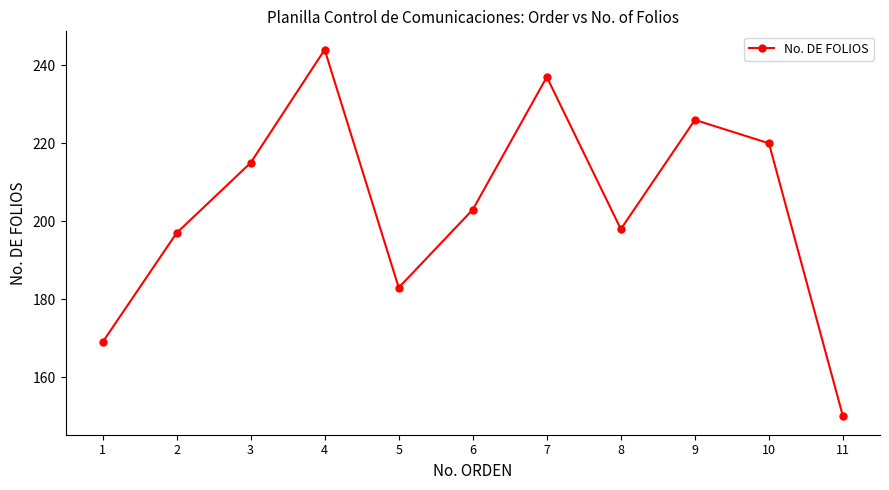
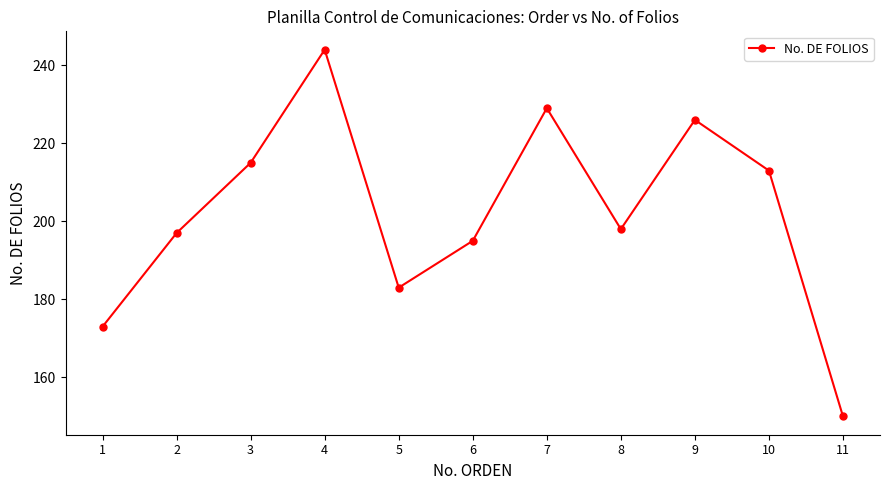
  {
-   "1": 169,
+   "1": 173,
    "2": 197,
    "3": 215,
    "4": 244,
    "5": 183,
-   "6": 203,
-   "7": 237,
+   "6": 195,
+   "7": 229,
    "8": 198,
    "9": 226,
-   "10": 220,
+   "10": 213,
    "11": 150
  }
